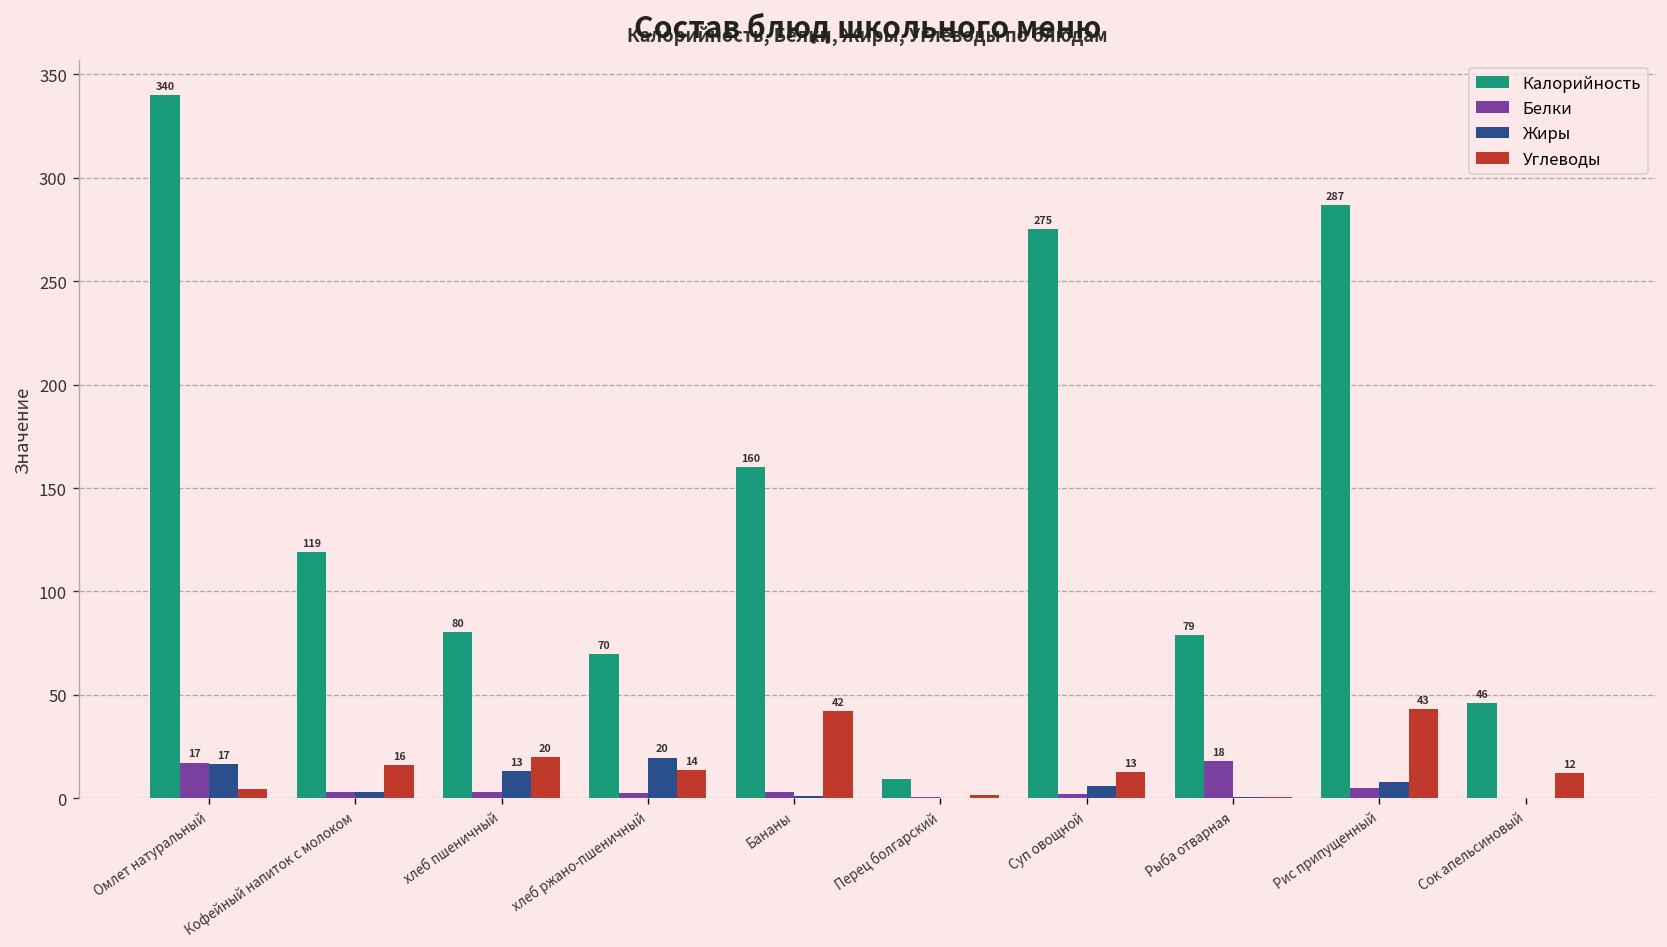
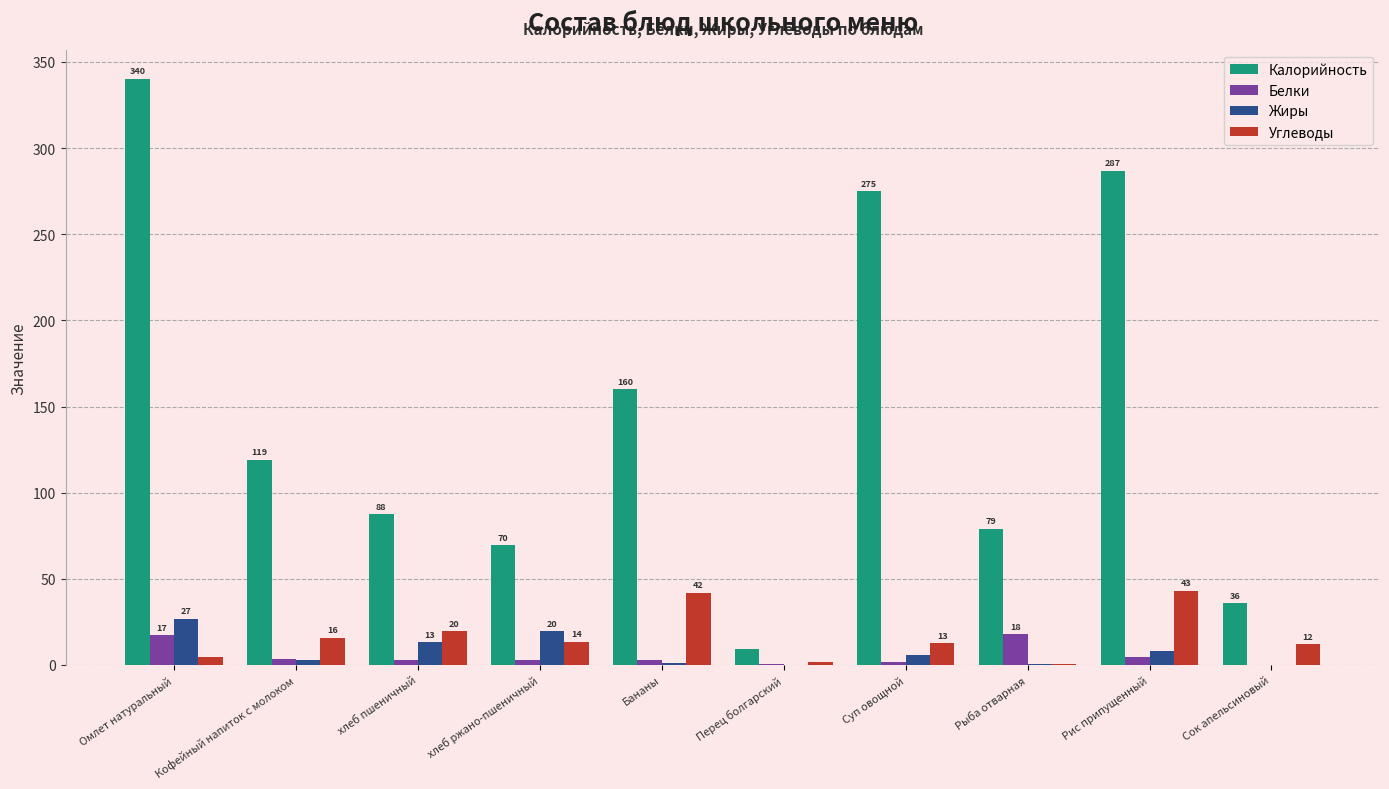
  {
    "Калорийность": {
      "Омлет натуральный": 340,
      "Кофейный напиток с молоком": 119,
-     "хлеб пшеничный": 80,
+     "хлеб пшеничный": 88,
      "хлеб ржано-пшеничный": 70,
      "Бананы": 160,
      "Суп овощной": 275,
      "Рыба отварная": 79,
      "Рис припущенный": 287,
-     "Сок апельсиновый": 46
+     "Сок апельсиновый": 36
    },
    "Белки": {
      "Омлет натуральный": 17,
      "Рыба отварная": 18
    },
    "Жиры": {
-     "Омлет натуральный": 17,
+     "Омлет натуральный": 27,
      "хлеб пшеничный": 13,
      "хлеб ржано-пшеничный": 20
    },
    "Углеводы": {
      "Кофейный напиток с молоком": 16,
      "хлеб пшеничный": 20,
      "хлеб ржано-пшеничный": 14,
      "Бананы": 42,
      "Суп овощной": 13,
      "Рис припущенный": 43,
      "Сок апельсиновый": 12
    }
  }
